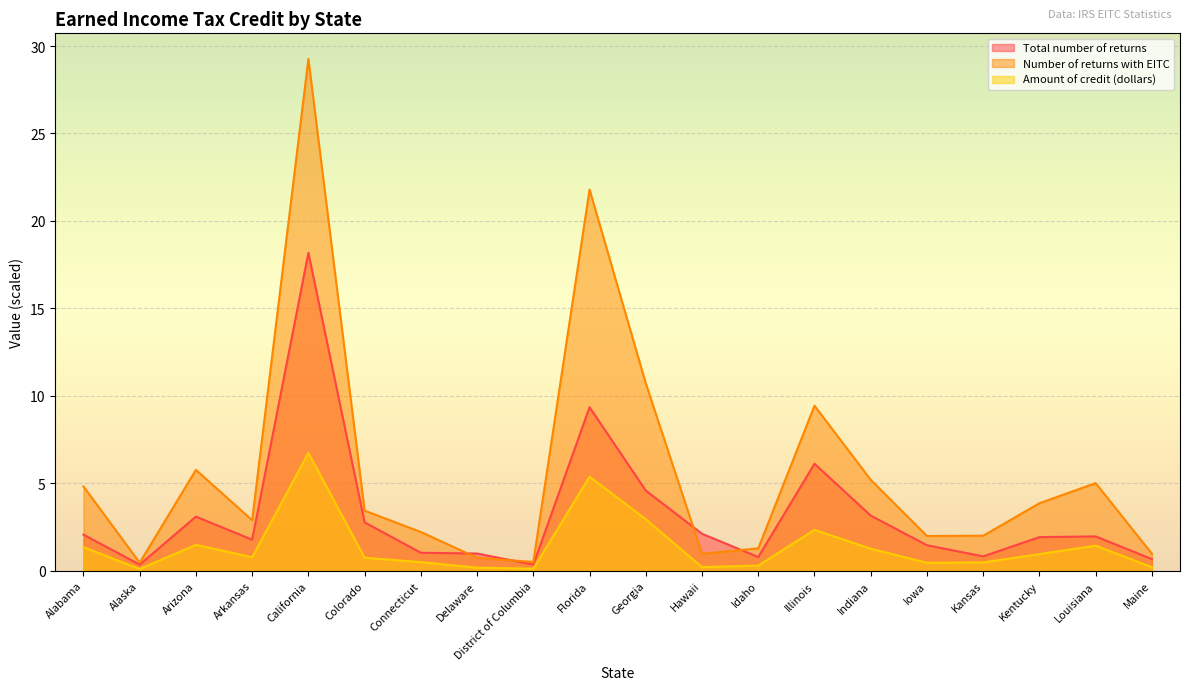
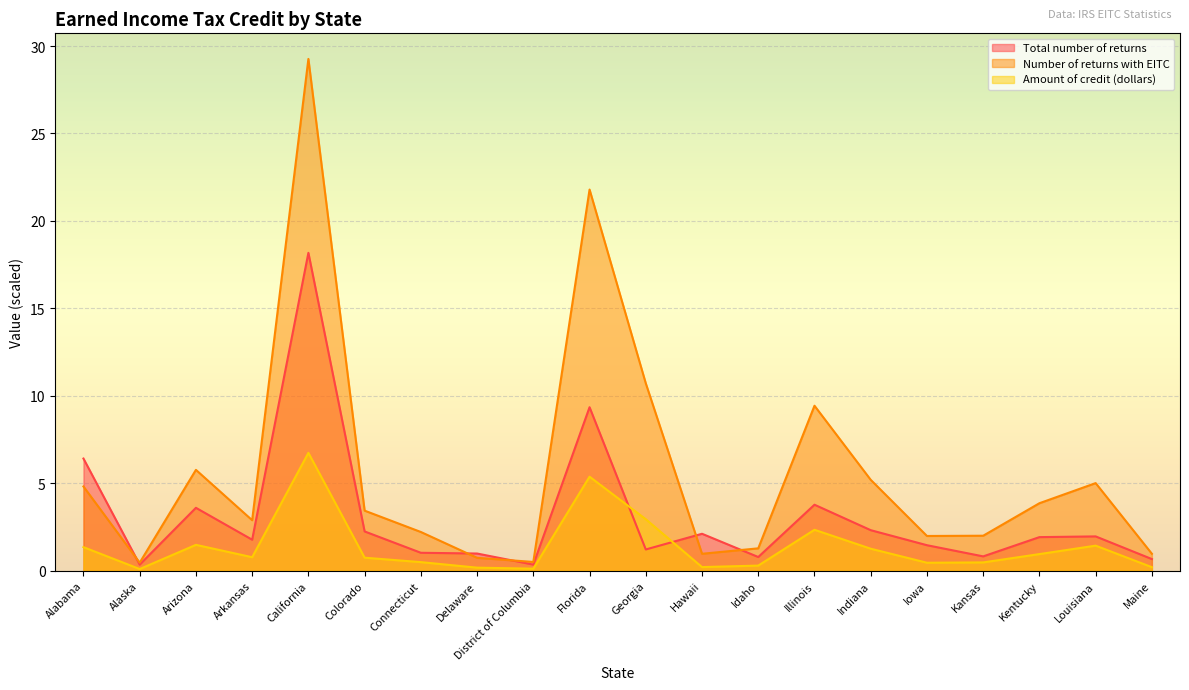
  {
    "Total number of returns": {
-     "Alabama": 2.1,
-     "Arizona": 3.1,
+     "Alabama": 6.4,
+     "Arizona": 3.6,
      "Arkansas": 1.8,
      "California": 18.2,
-     "Colorado": 2.8,
+     "Colorado": 2.2,
      "Connecticut": 1.0,
      "Delaware": 1.0,
      "District of Columbia": 0.4,
      "Florida": 9.3,
-     "Georgia": 4.6,
+     "Georgia": 1.2,
      "Hawaii": 2.1,
      "Idaho": 0.8,
-     "Illinois": 6.1,
-     "Indiana": 3.2,
+     "Illinois": 3.8,
+     "Indiana": 2.3,
      "Iowa": 1.5,
      "Kansas": 0.8,
      "Kentucky": 1.9,
      "Louisiana": 2.0,
      "Maine": 0.7
    }
  }
